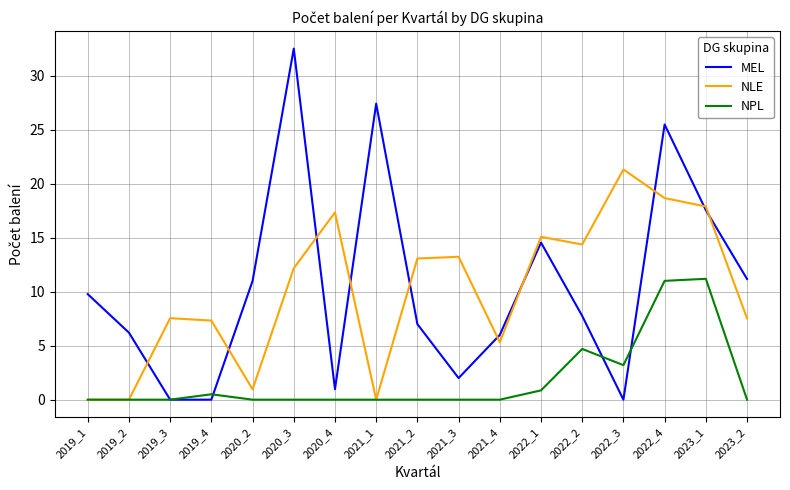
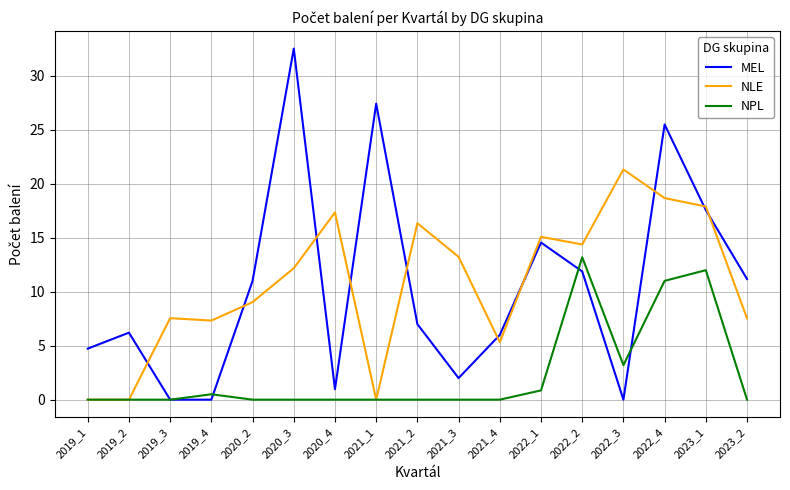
  {
    "MEL": {
-     "2019_1": 9.8,
+     "2019_1": 4.7,
      "2019_2": 6.2,
      "2019_4": 0.0,
      "2020_2": 11.0,
      "2020_3": 32.5,
      "2020_4": 1.0,
      "2021_1": 27.4,
      "2021_2": 7.0,
      "2021_3": 2.0,
      "2021_4": 6.0,
      "2022_1": 14.6,
-     "2022_2": 7.8,
+     "2022_2": 11.9,
      "2022_3": 0.0,
      "2022_4": 25.5,
      "2023_1": 17.6,
      "2023_2": 11.2
    },
    "NLE": {
      "2019_3": 7.6,
      "2019_4": 7.3,
-     "2020_2": 1.0,
+     "2020_2": 9.0,
      "2020_3": 12.2,
      "2020_4": 17.4,
-     "2021_2": 13.1,
+     "2021_2": 16.4,
      "2021_3": 13.2,
      "2021_4": 5.3,
      "2022_1": 15.1,
      "2022_2": 14.4,
      "2022_3": 21.3,
      "2022_4": 18.7,
      "2023_1": 17.9,
      "2023_2": 7.5
    },
    "NPL": {
      "2019_4": 0.5,
      "2020_2": 0.0,
      "2020_3": 0.0,
      "2020_4": 0.0,
      "2021_2": 0.0,
      "2021_3": 0.0,
      "2021_4": 0.0,
      "2022_1": 0.9,
-     "2022_2": 4.7,
+     "2022_2": 13.2,
      "2022_3": 3.2,
      "2022_4": 11.0,
-     "2023_1": 11.2,
+     "2023_1": 12.0,
      "2023_2": 0.0
    }
  }
